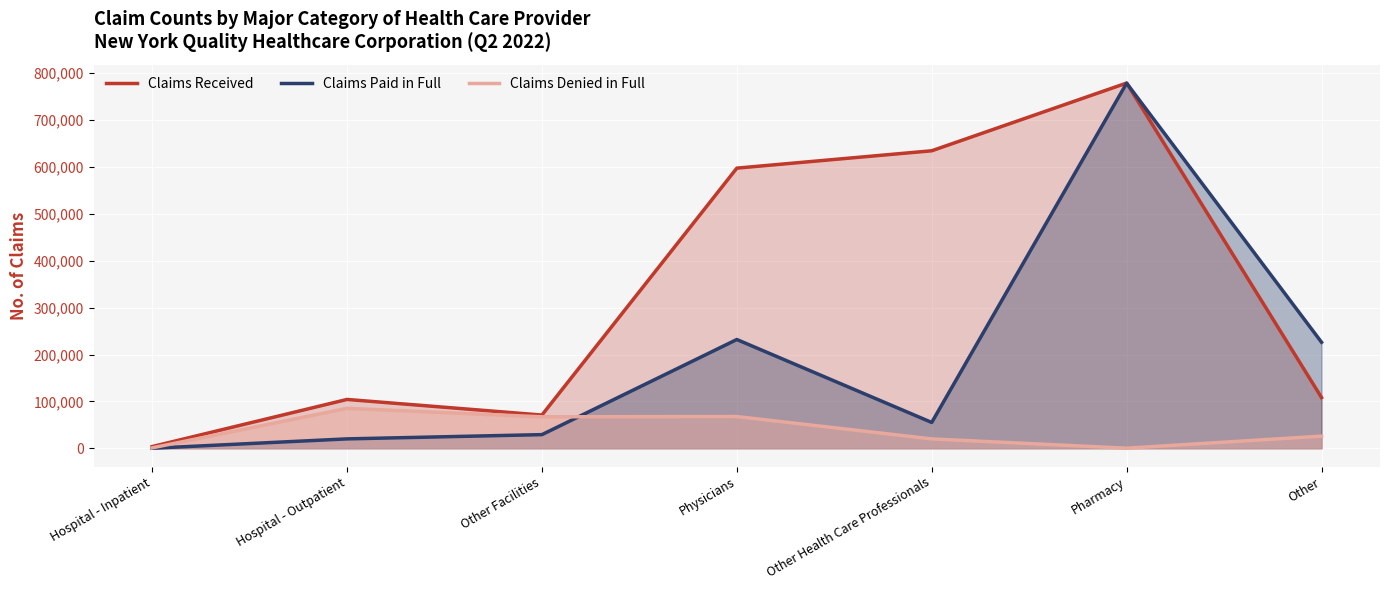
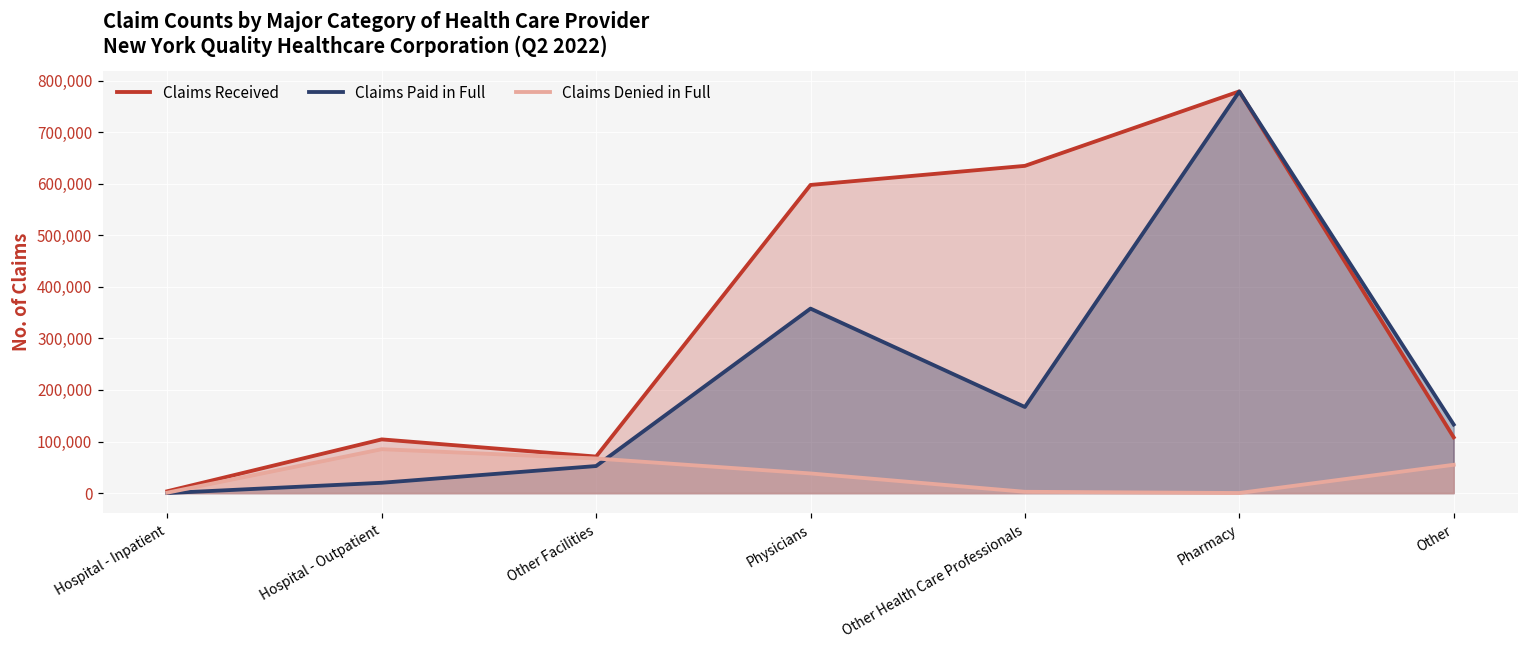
  {
    "Claims Received": {
      "Hospital - Outpatient": "100,000",
      "Physicians": "600,000",
      "Other Health Care Professionals": "630,000",
      "Other": "110,000"
    },
    "Claims Paid in Full": {
      "Hospital - Outpatient": "20,000",
-     "Other Facilities": "30,000",
-     "Physicians": "230,000",
-     "Other Health Care Professionals": "60,000",
-     "Other": "230,000"
+     "Other Facilities": "50,000",
+     "Physicians": "360,000",
+     "Other Health Care Professionals": "170,000",
+     "Other": "130,000"
    },
    "Claims Denied in Full": {
      "Hospital - Outpatient": "90,000",
-     "Physicians": "70,000",
-     "Other Health Care Professionals": "20,000",
+     "Physicians": "40,000",
+     "Other Health Care Professionals": "0",
      "Pharmacy": "0",
-     "Other": "30,000"
+     "Other": "50,000"
    }
  }
